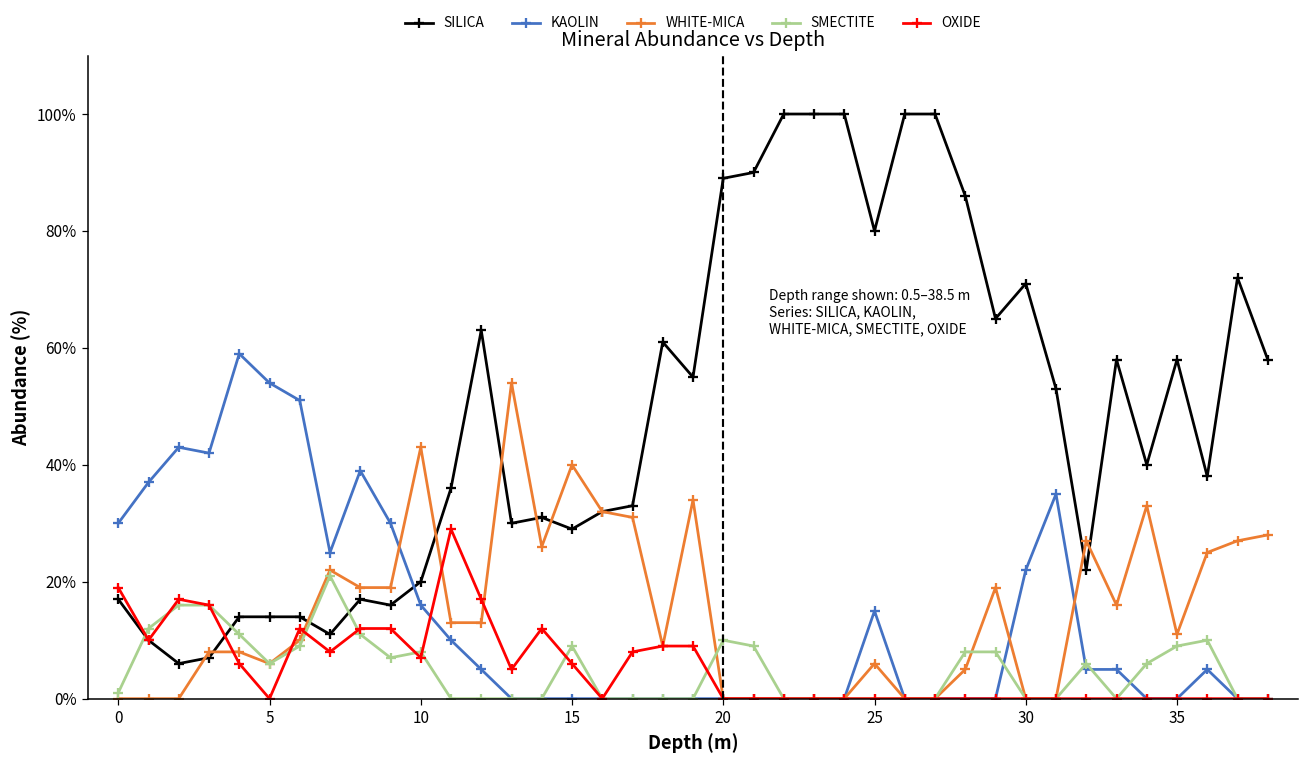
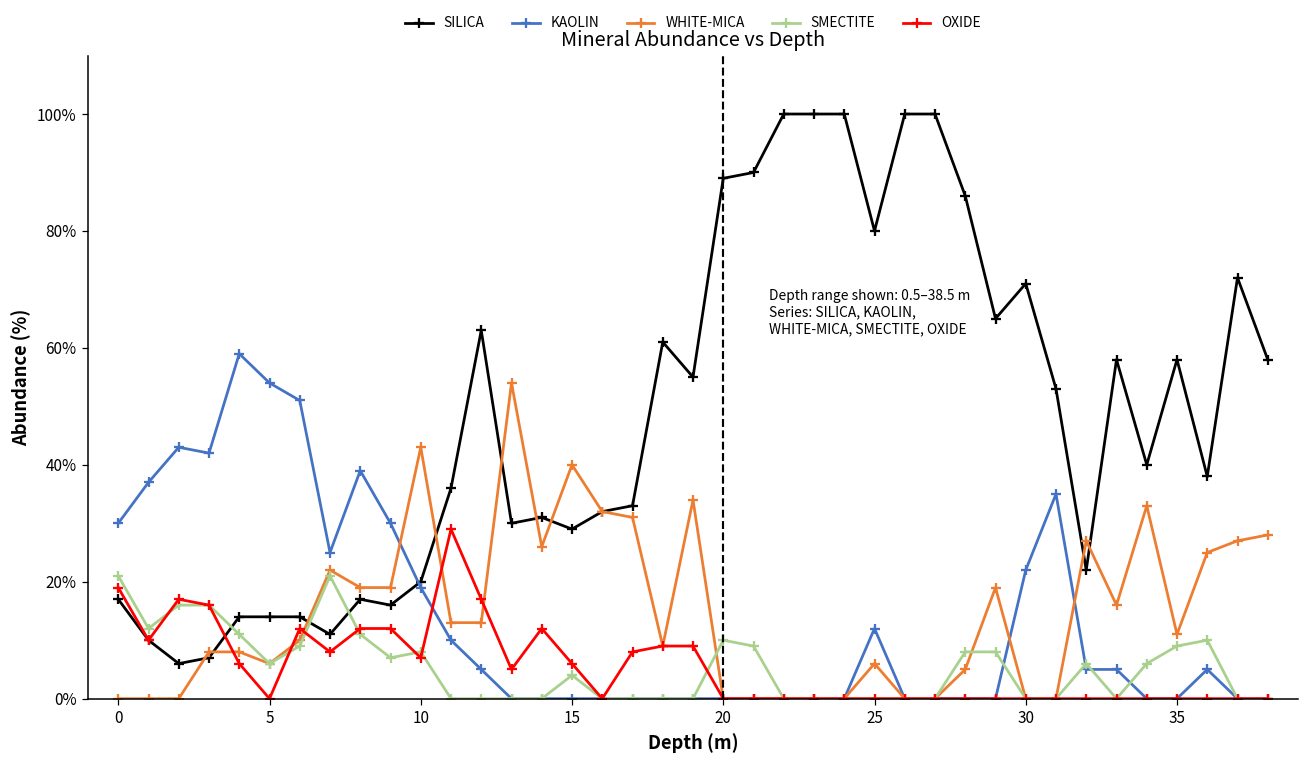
  {
    "SILICA": {
      "0": "17%",
      "5": "14%",
      "10": "20%",
      "15": "29%",
      "20": "89%",
      "25": "80%",
      "30": "71%",
      "35": "58%"
    },
    "KAOLIN": {
      "0": "30%",
      "5": "54%",
-     "10": "16%",
+     "10": "19%",
      "15": "0%",
-     "25": "15%",
+     "25": "12%",
      "30": "22%"
    },
    "WHITE-MICA": {
      "0": "0%",
      "10": "43%",
      "15": "40%",
      "25": "6%",
      "35": "11%"
    },
    "SMECTITE": {
-     "0": "1%",
+     "0": "21%",
      "10": "8%",
-     "15": "9%",
+     "15": "4%",
      "20": "10%",
      "35": "9%"
    },
    "OXIDE": {
      "0": "19%",
      "5": "0%",
      "10": "7%",
      "15": "6%"
    }
  }
